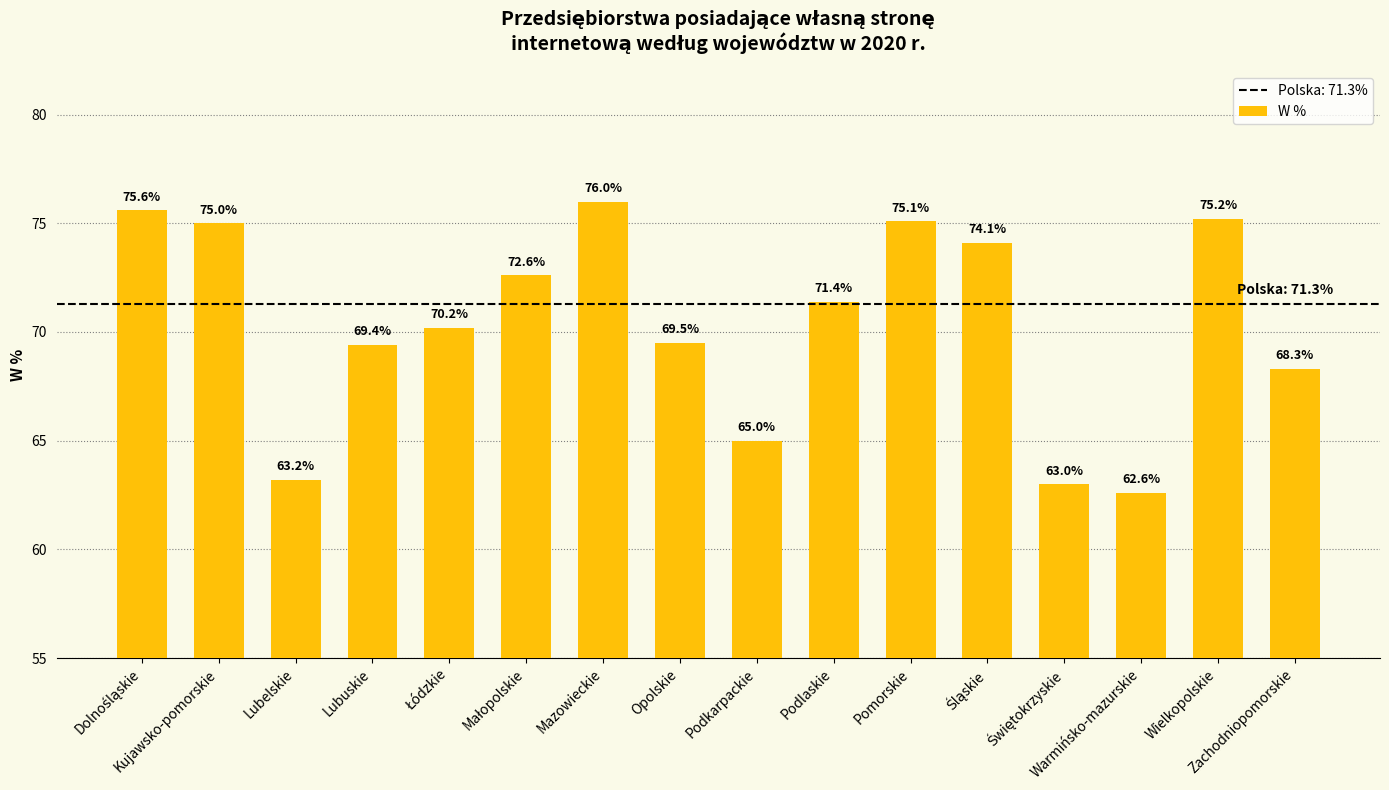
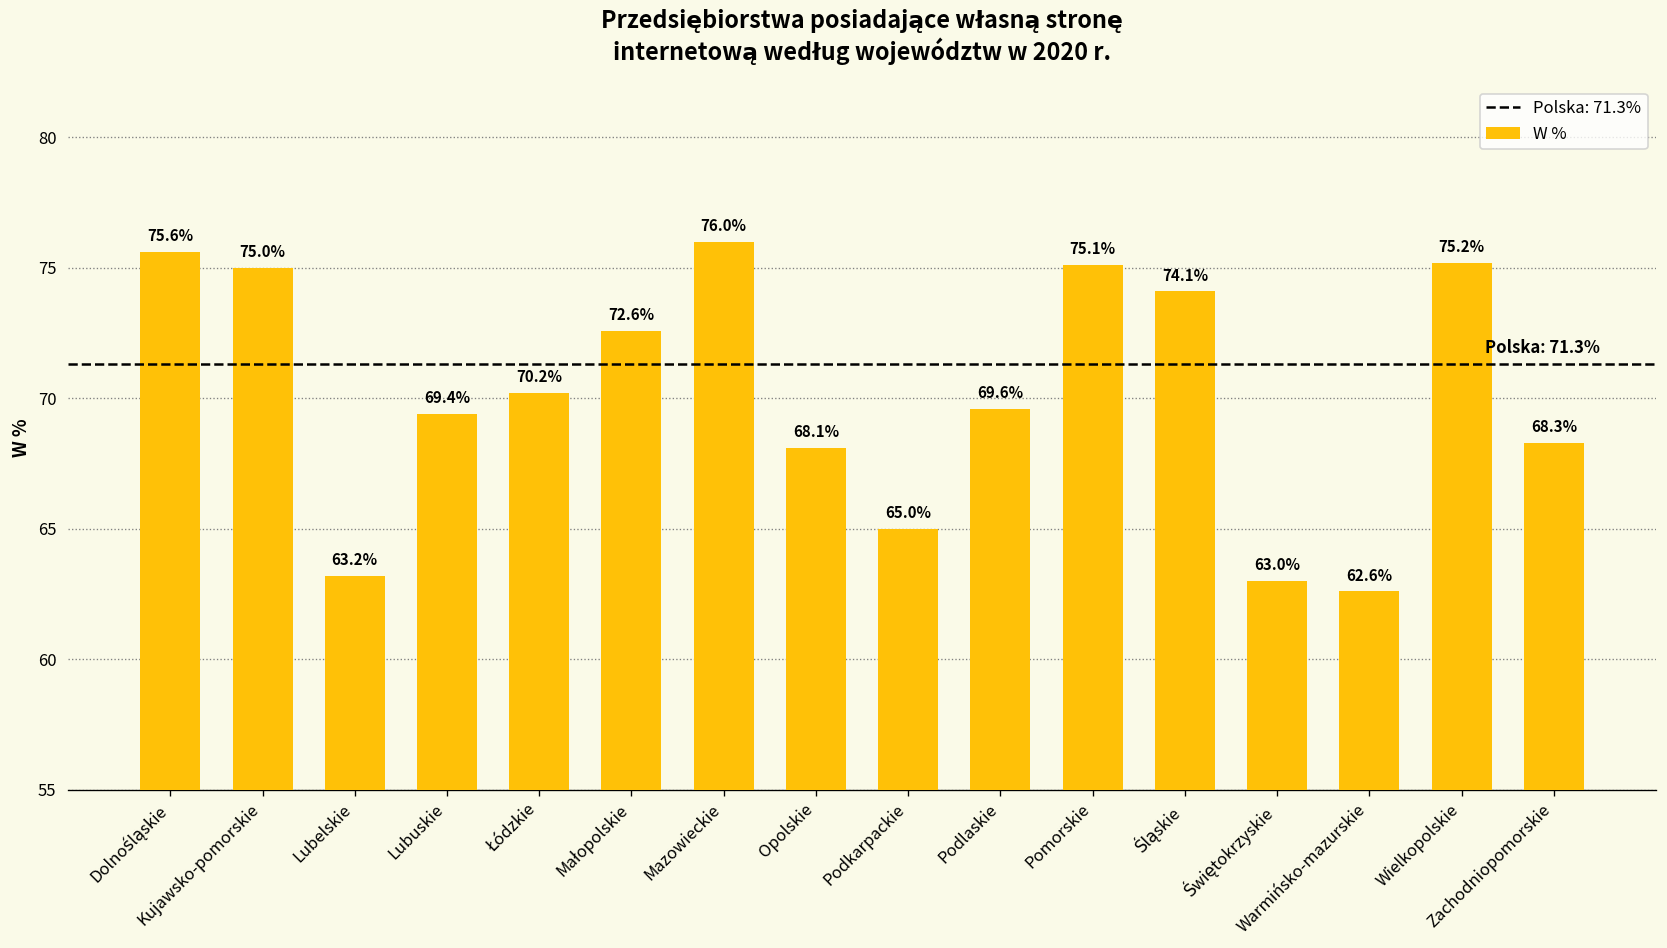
  {
    "Dolnośląskie": "75.6%",
    "Kujawsko-pomorskie": "75.0%",
    "Lubelskie": "63.2%",
    "Lubuskie": "69.4%",
    "Łódzkie": "70.2%",
    "Małopolskie": "72.6%",
    "Mazowieckie": "76.0%",
-   "Opolskie": "69.5%",
+   "Opolskie": "68.1%",
    "Podkarpackie": "65.0%",
-   "Podlaskie": "71.4%",
+   "Podlaskie": "69.6%",
    "Pomorskie": "75.1%",
    "Śląskie": "74.1%",
    "Świętokrzyskie": "63.0%",
    "Warmińsko-mazurskie": "62.6%",
    "Wielkopolskie": "75.2%",
    "Zachodniopomorskie": "68.3%"
  }
